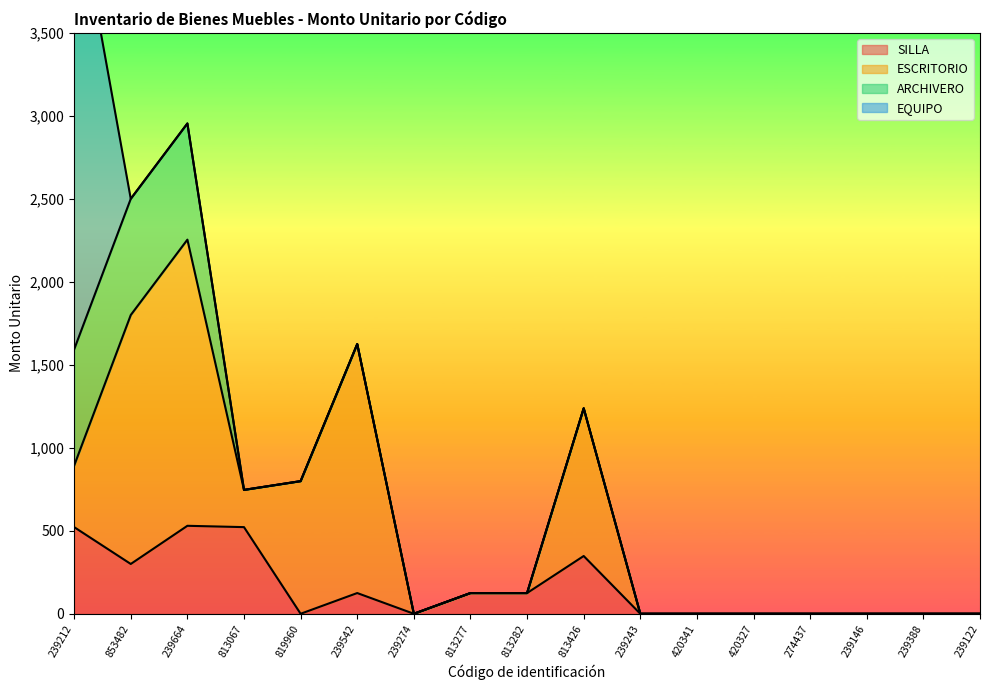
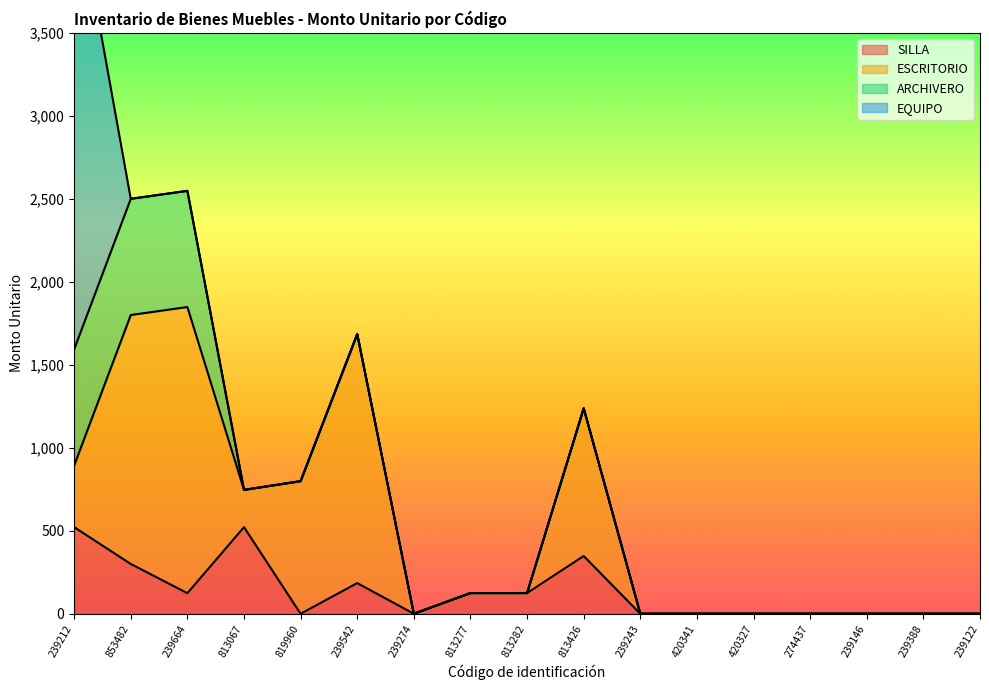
  {
    "SILLA": {
      "239212": "520",
      "853482": "300",
-     "239664": "530",
+     "239664": "120",
      "813067": "520",
      "819960": "0",
-     "239542": "120",
+     "239542": "180",
      "813426": "350"
    },
    "ESCRITORIO": {
      "239212": "370",
      "853482": "1,500",
      "239664": "1,720"
    },
    "ARCHIVERO": {
      "239212": "700"
    }
  }
